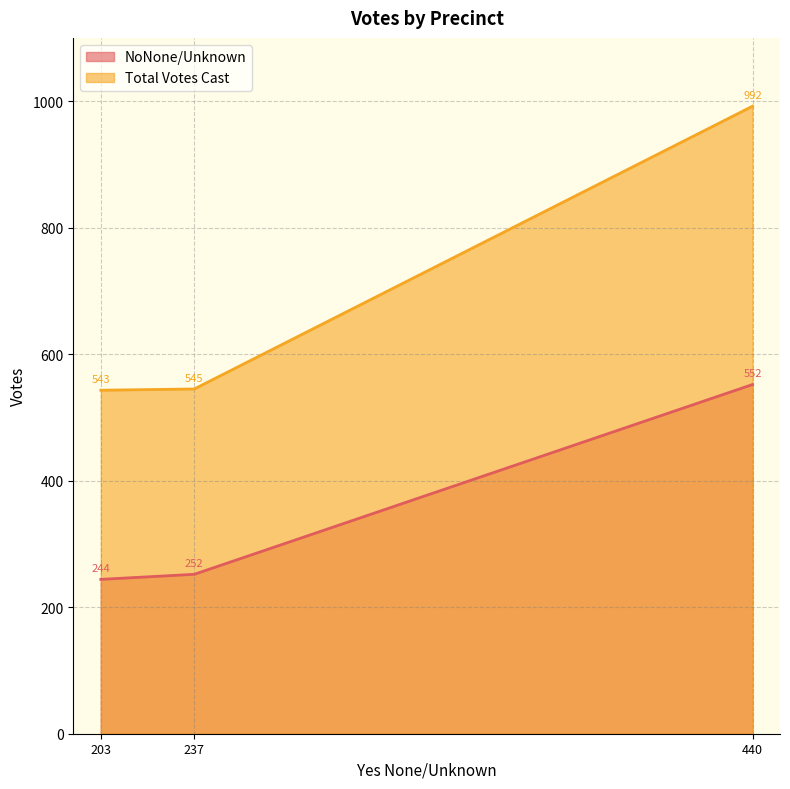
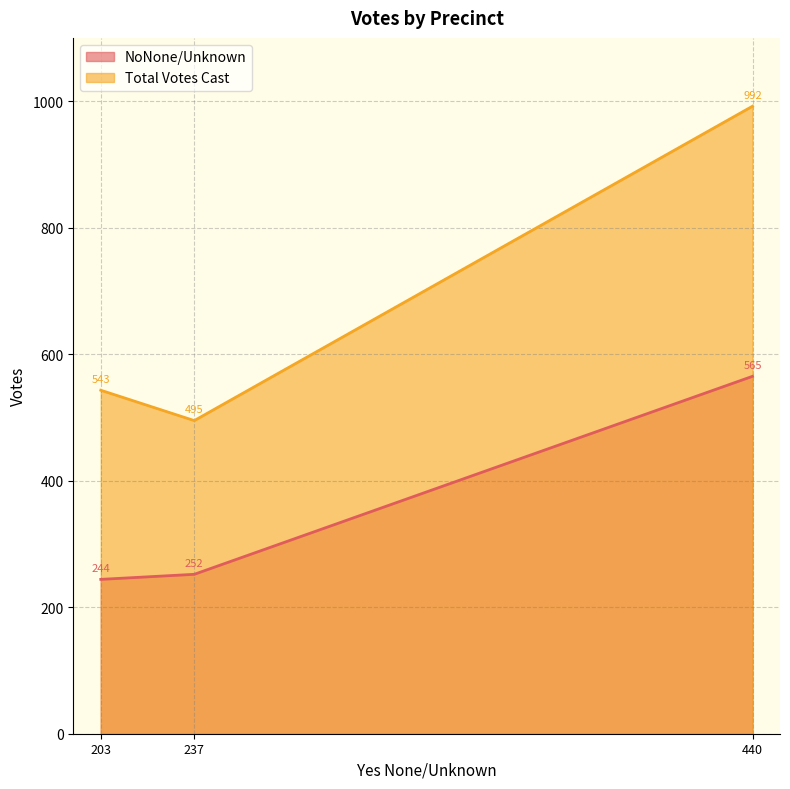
  {
    "NoNone/Unknown": {
      "203": 244,
      "237": 252,
-     "440": 552
+     "440": 565
    },
    "Total Votes Cast": {
      "203": 543,
-     "237": 545,
+     "237": 495,
      "440": 992
    }
  }
